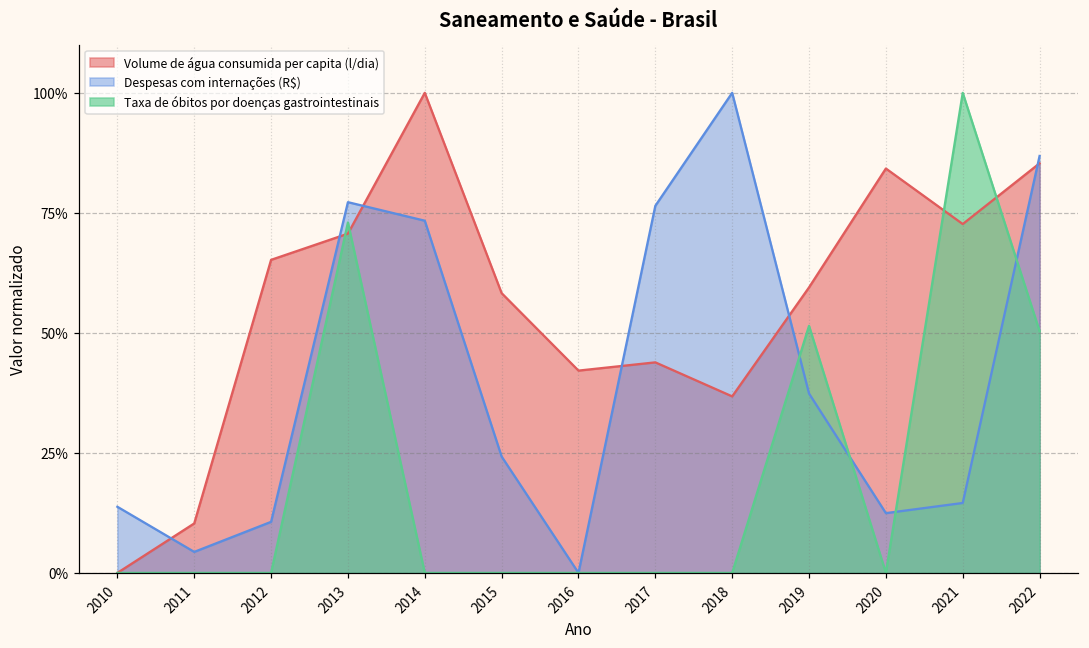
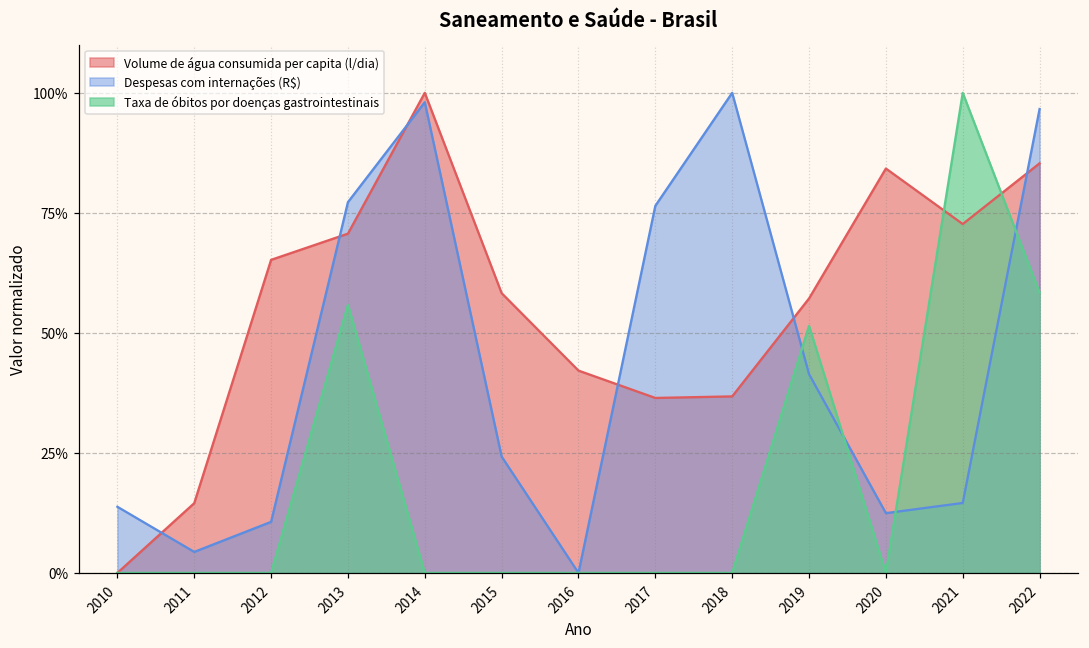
  {
    "Volume de água consumida per capita (l/dia)": {
-     "2011": "10%",
+     "2011": "15%",
      "2012": "65%",
      "2013": "71%",
      "2014": "100%",
      "2015": "58%",
      "2016": "42%",
-     "2017": "44%",
+     "2017": "36%",
      "2018": "37%",
-     "2019": "59%",
+     "2019": "57%",
      "2020": "84%",
      "2021": "73%",
      "2022": "85%"
    },
    "Despesas com internações (R$)": {
      "2010": "14%",
      "2011": "4%",
      "2012": "11%",
      "2013": "77%",
-     "2014": "73%",
+     "2014": "98%",
      "2015": "24%",
      "2017": "76%",
      "2018": "100%",
-     "2019": "37%",
+     "2019": "41%",
      "2020": "12%",
      "2021": "15%",
-     "2022": "87%"
+     "2022": "97%"
    },
    "Taxa de óbitos por doenças gastrointestinais": {
      "2011": "0%",
      "2012": "0%",
-     "2013": "73%",
+     "2013": "56%",
      "2014": "0%",
      "2015": "0%",
      "2017": "0%",
      "2018": "0%",
      "2019": "51%",
      "2020": "0%",
      "2021": "100%",
-     "2022": "50%"
+     "2022": "58%"
    }
  }
